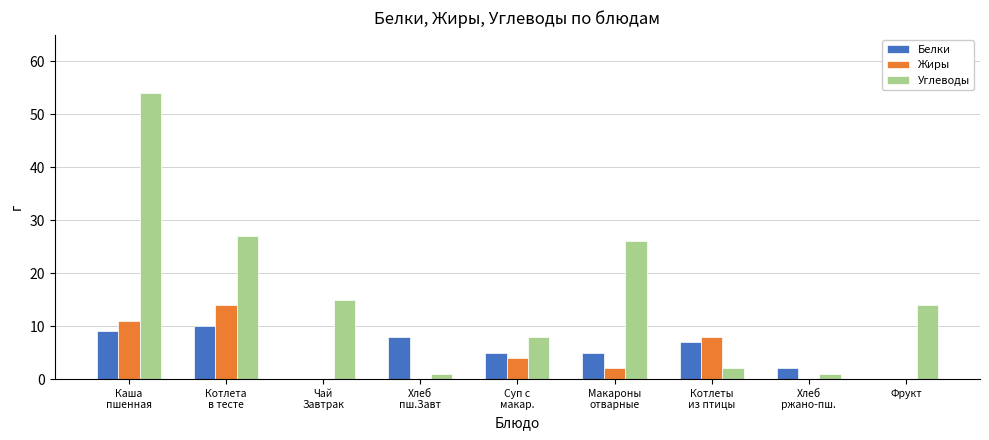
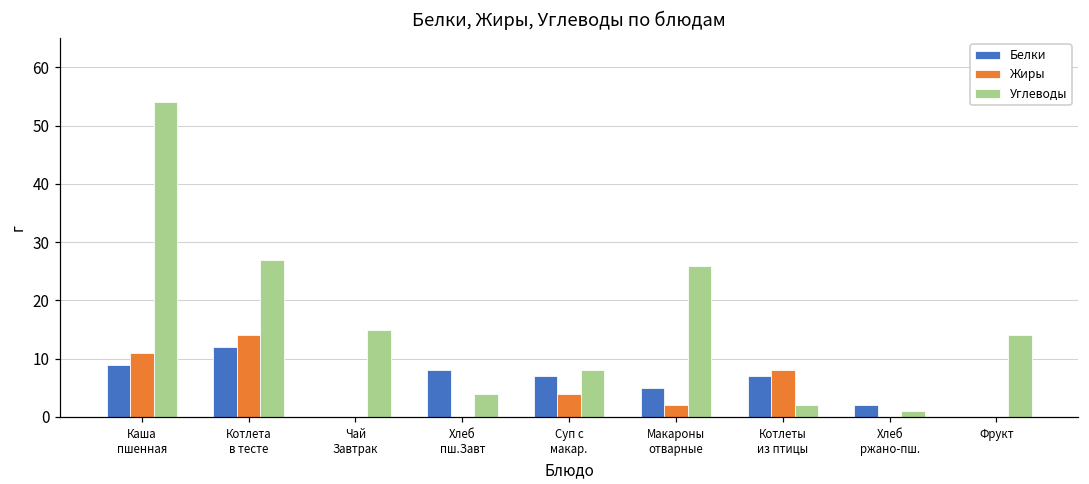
  {
    "Белки": {
      "Каша пшенная": 9,
-     "Котлета в тесте": 10,
+     "Котлета в тесте": 12,
      "Чай Завтрак": 0,
      "Хлеб пш.Завт": 8,
-     "Суп с макар.": 5,
+     "Суп с макар.": 7,
      "Макароны отварные": 5,
      "Котлеты из птицы": 7,
      "Хлеб ржано-пш.": 2,
      "Фрукт": 0
    },
    "Жиры": {
      "Каша пшенная": 11,
      "Котлета в тесте": 14,
      "Чай Завтрак": 0,
      "Хлеб пш.Завт": 0,
      "Суп с макар.": 4,
      "Макароны отварные": 2,
      "Котлеты из птицы": 8,
      "Хлеб ржано-пш.": 0,
      "Фрукт": 0
    },
    "Углеводы": {
      "Каша пшенная": 54,
      "Котлета в тесте": 27,
      "Чай Завтрак": 15,
-     "Хлеб пш.Завт": 1,
+     "Хлеб пш.Завт": 4,
      "Суп с макар.": 8,
      "Макароны отварные": 26,
      "Котлеты из птицы": 2,
      "Хлеб ржано-пш.": 1,
      "Фрукт": 14
    }
  }
